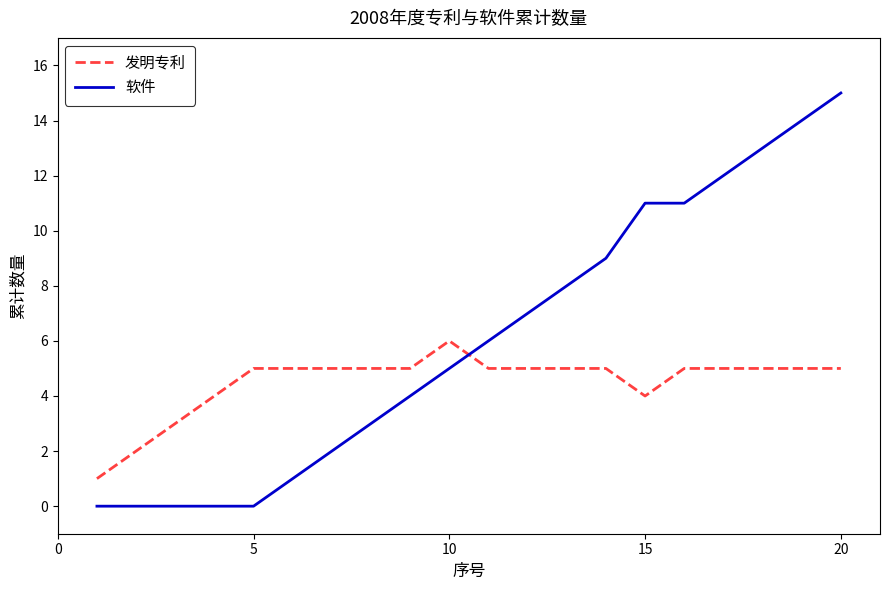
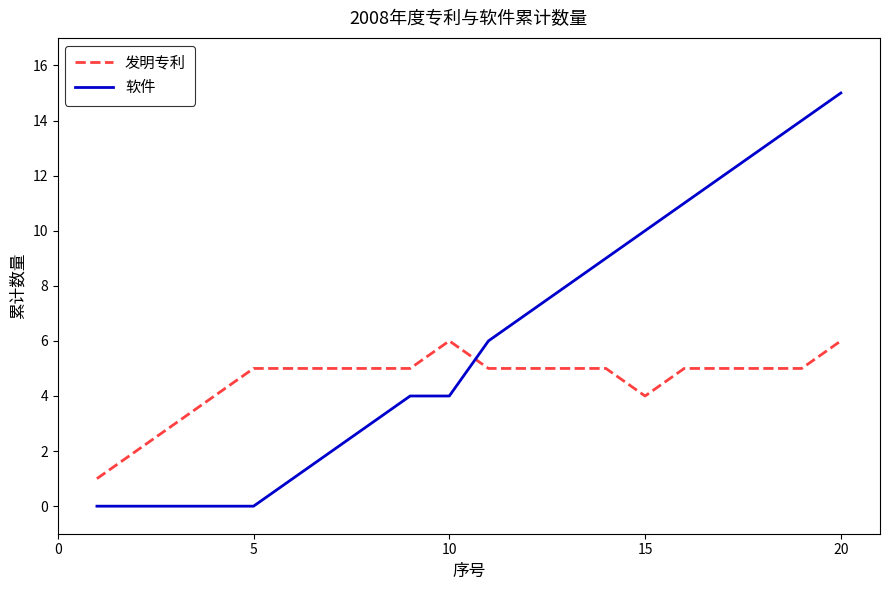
  {
    "发明专利": {
      "5": 5,
      "10": 6,
      "15": 4,
-     "20": 5
+     "20": 6
    },
    "软件": {
      "5": 0,
-     "10": 5,
-     "15": 11,
+     "10": 4,
+     "15": 10,
      "20": 15
    }
  }
